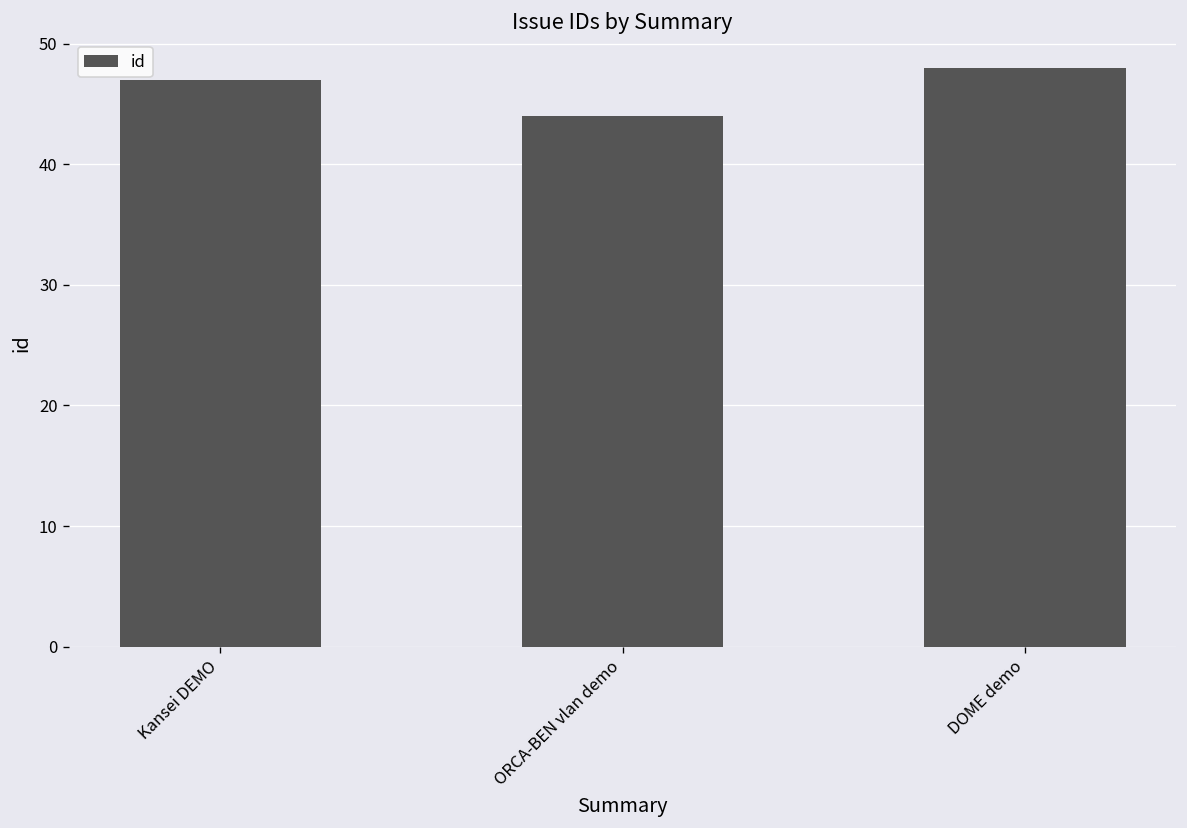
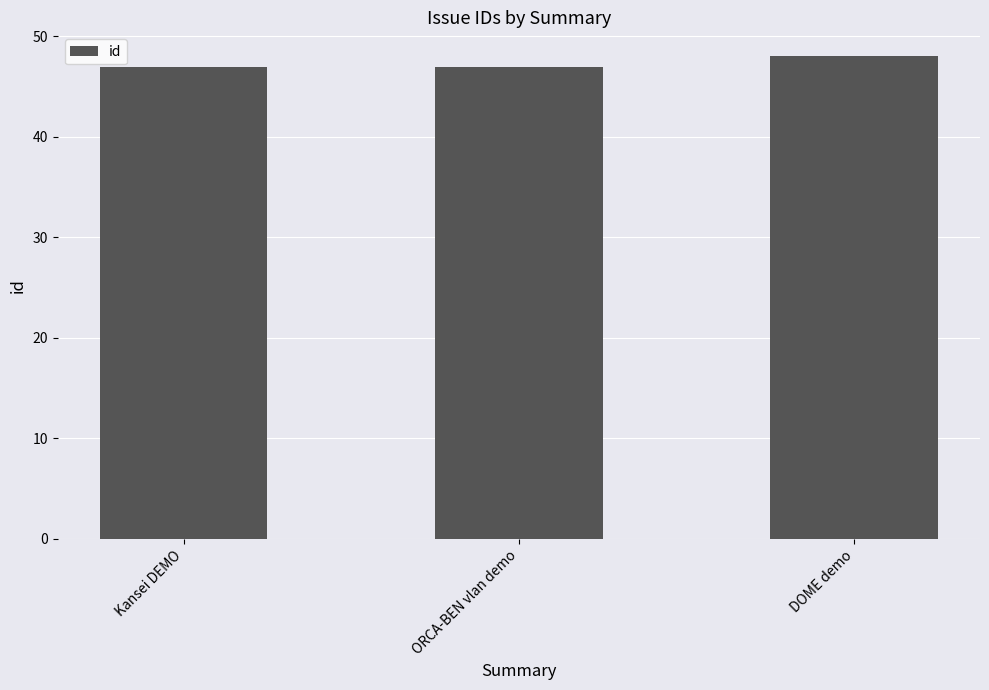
  {
    "Kansei DEMO": 47,
-   "ORCA-BEN vlan demo": 44,
+   "ORCA-BEN vlan demo": 47,
    "DOME demo": 48
  }
